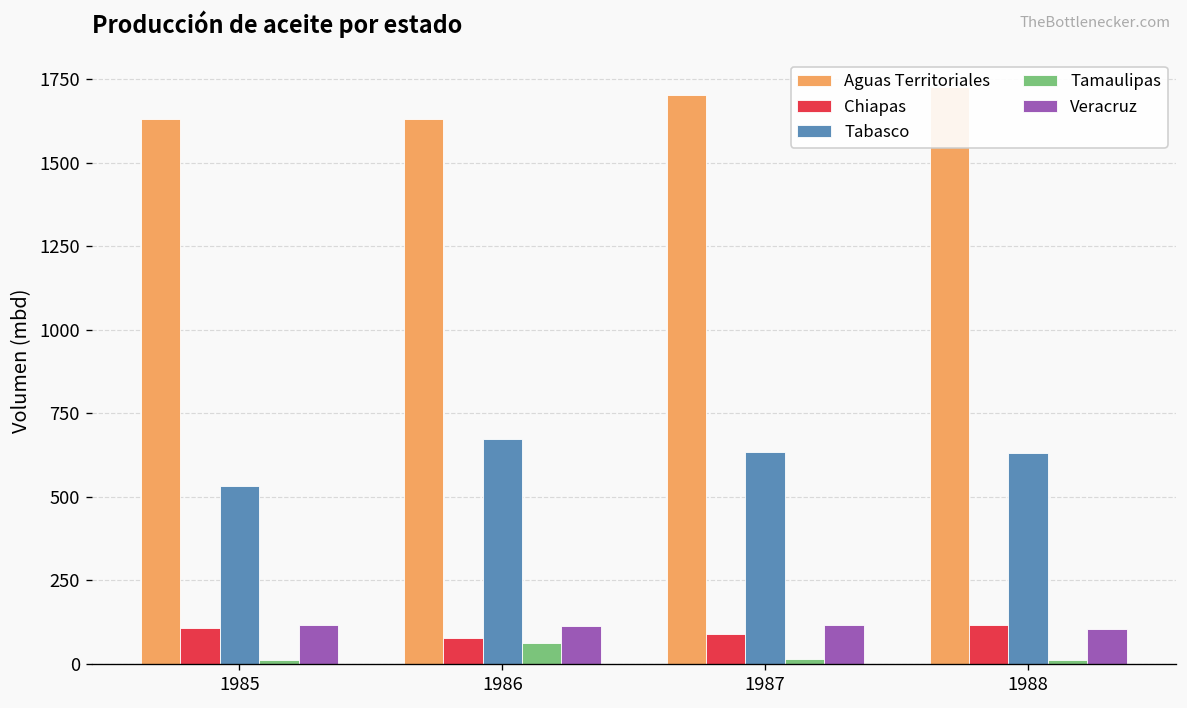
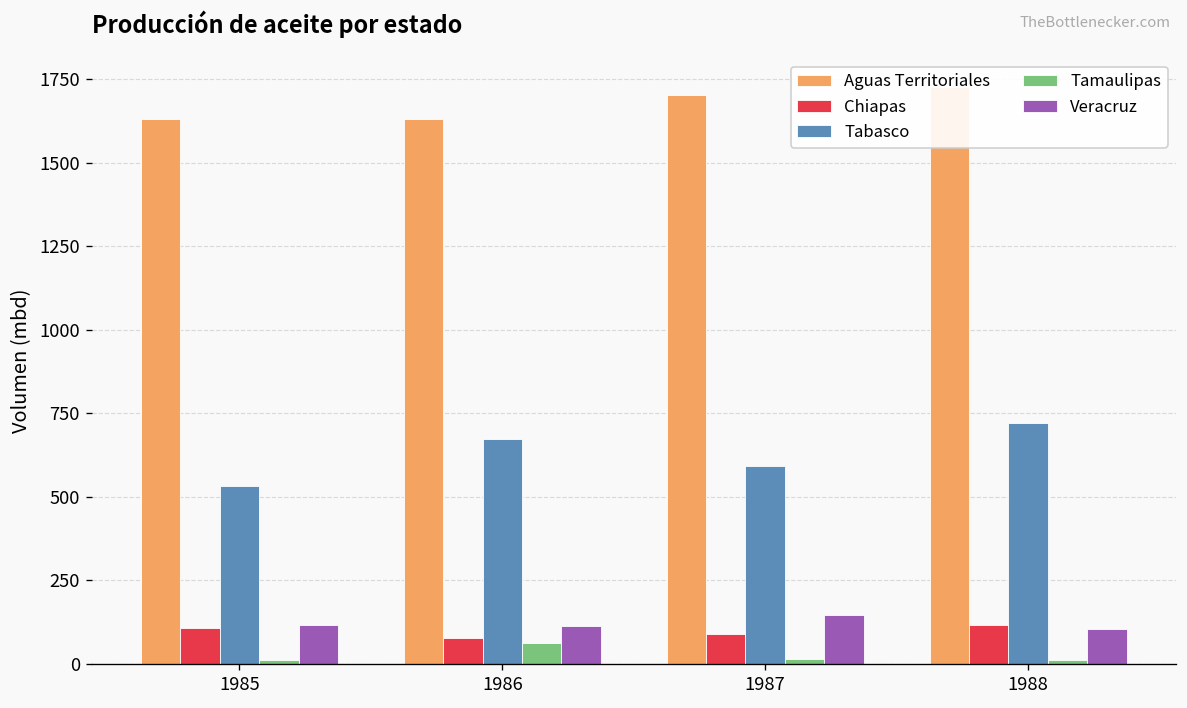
  {
    "Aguas Territoriales": {
      "1985": 1630,
      "1986": 1630,
      "1987": 1700
    },
    "Chiapas": {
      "1985": 110,
      "1986": 80,
      "1987": 90,
      "1988": 120
    },
    "Tabasco": {
      "1985": 530,
      "1986": 670,
-     "1987": 640,
-     "1988": 630
+     "1987": 590,
+     "1988": 720
    },
    "Tamaulipas": {
      "1985": 10,
      "1986": 60,
      "1987": 10,
      "1988": 10
    },
    "Veracruz": {
      "1985": 120,
      "1986": 110,
-     "1987": 120,
+     "1987": 150,
      "1988": 110
    }
  }
